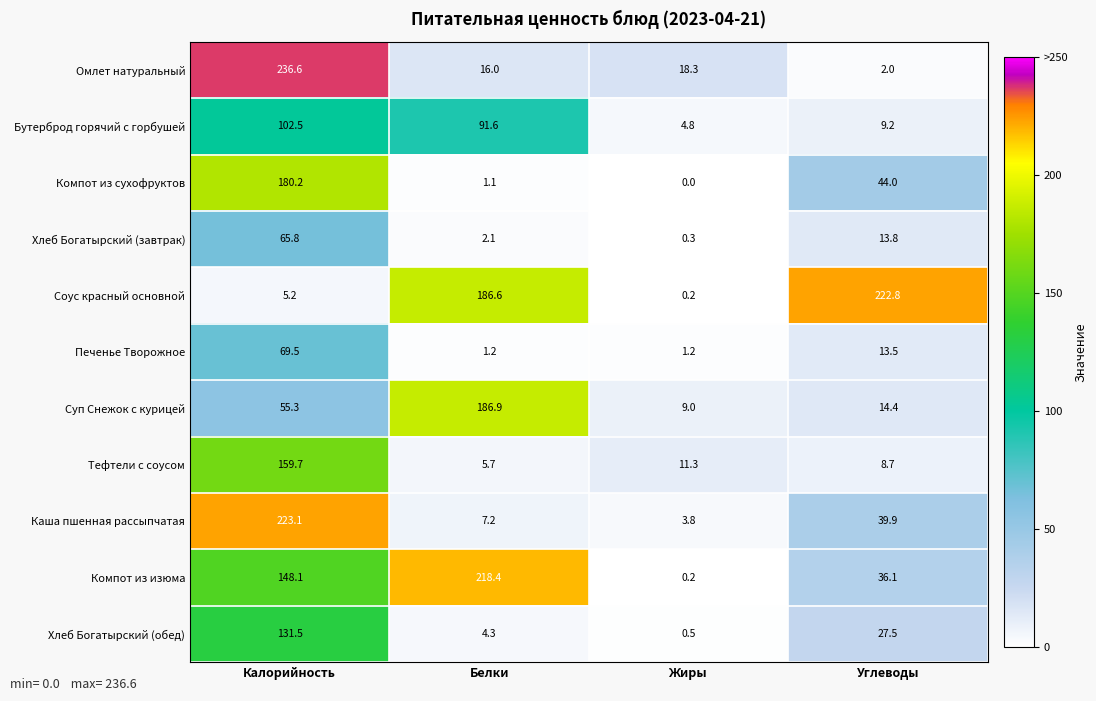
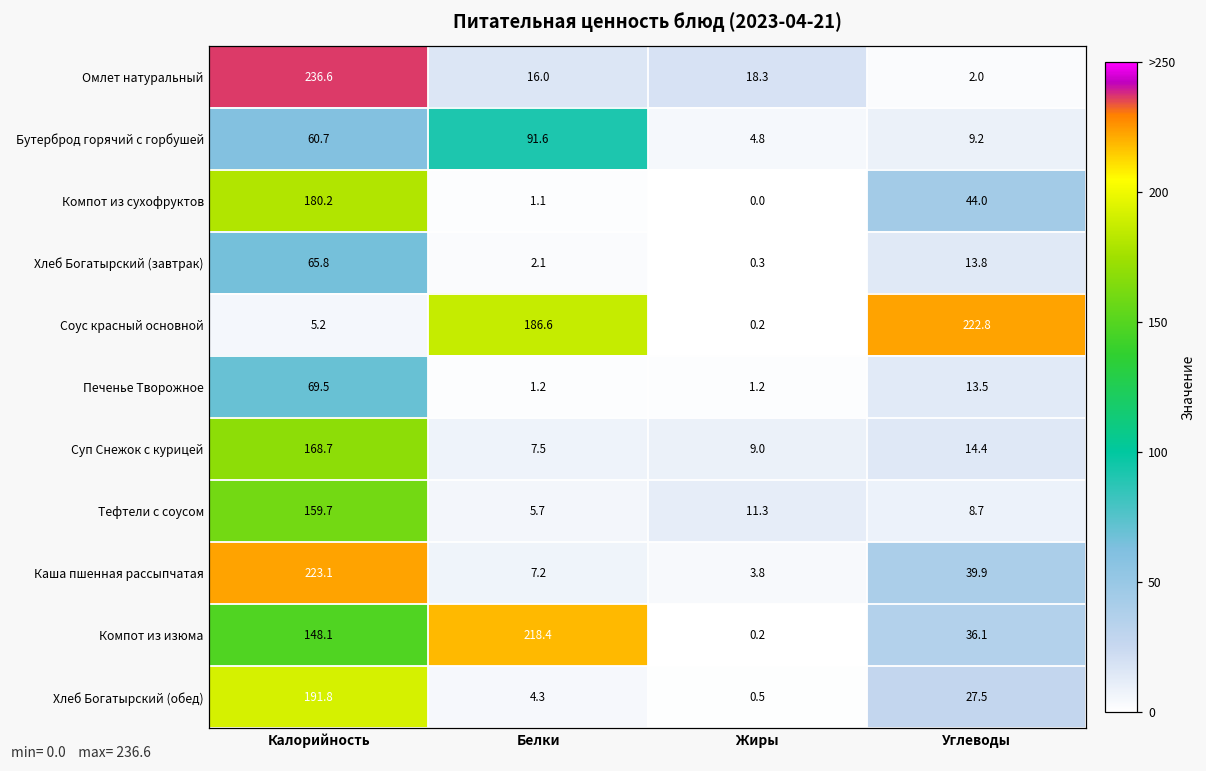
  {
    "Омлет натуральный": {
      "Калорийность": 236.6,
      "Белки": 16.0,
      "Жиры": 18.3,
      "Углеводы": 2.0
    },
    "Бутерброд горячий с горбушей": {
-     "Калорийность": 102.5,
+     "Калорийность": 60.7,
      "Белки": 91.6,
      "Жиры": 4.8,
      "Углеводы": 9.2
    },
    "Компот из сухофруктов": {
      "Калорийность": 180.2,
      "Белки": 1.1,
      "Жиры": 0.0,
      "Углеводы": 44.0
    },
    "Хлеб Богатырский (завтрак)": {
      "Калорийность": 65.8,
      "Белки": 2.1,
      "Жиры": 0.3,
      "Углеводы": 13.8
    },
    "Соус красный основной": {
      "Калорийность": 5.2,
      "Белки": 186.6,
      "Жиры": 0.2,
      "Углеводы": 222.8
    },
    "Печенье Творожное": {
      "Калорийность": 69.5,
      "Белки": 1.2,
      "Жиры": 1.2,
      "Углеводы": 13.5
    },
    "Суп Снежок с курицей": {
-     "Калорийность": 55.3,
-     "Белки": 186.9,
+     "Калорийность": 168.7,
+     "Белки": 7.5,
      "Жиры": 9.0,
      "Углеводы": 14.4
    },
    "Тефтели с соусом": {
      "Калорийность": 159.7,
      "Белки": 5.7,
      "Жиры": 11.3,
      "Углеводы": 8.7
    },
    "Каша пшенная рассыпчатая": {
      "Калорийность": 223.1,
      "Белки": 7.2,
      "Жиры": 3.8,
      "Углеводы": 39.9
    },
    "Компот из изюма": {
      "Калорийность": 148.1,
      "Белки": 218.4,
      "Жиры": 0.2,
      "Углеводы": 36.1
    },
    "Хлеб Богатырский (обед)": {
-     "Калорийность": 131.5,
+     "Калорийность": 191.8,
      "Белки": 4.3,
      "Жиры": 0.5,
      "Углеводы": 27.5
    }
  }
